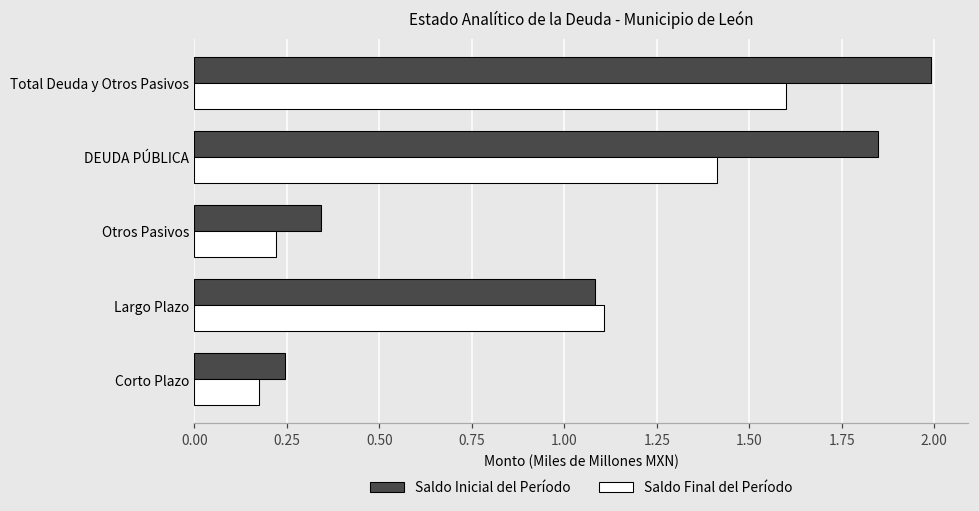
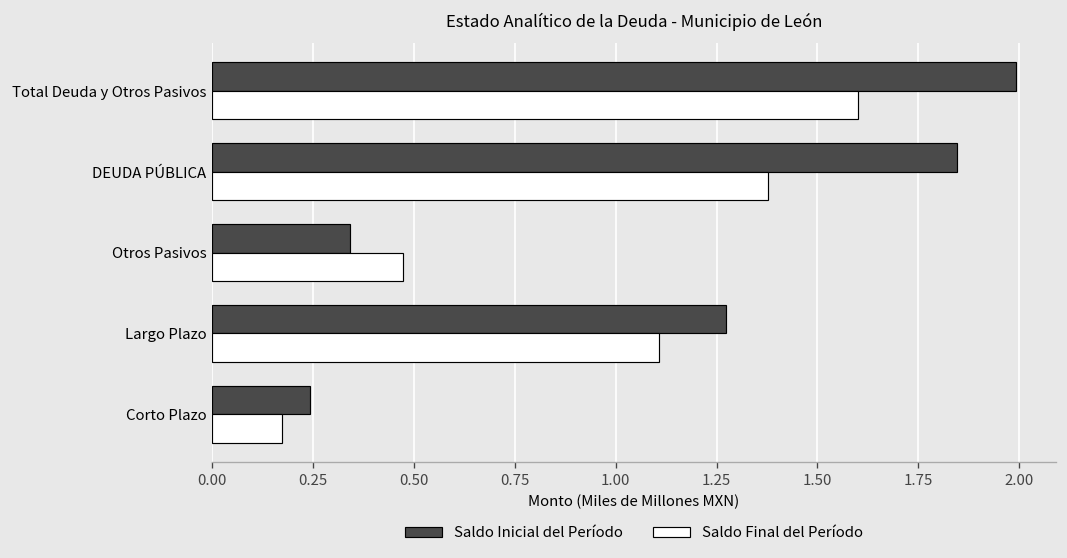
  {
    "Saldo Inicial del Período": {
      "Total Deuda y Otros Pasivos": 1.99,
      "DEUDA PÚBLICA": 1.85,
      "Otros Pasivos": 0.34,
-     "Largo Plazo": 1.08,
+     "Largo Plazo": 1.27,
      "Corto Plazo": 0.24
    },
    "Saldo Final del Período": {
      "Total Deuda y Otros Pasivos": 1.60,
-     "DEUDA PÚBLICA": 1.41,
-     "Otros Pasivos": 0.22,
+     "DEUDA PÚBLICA": 1.38,
+     "Otros Pasivos": 0.47,
      "Largo Plazo": 1.11,
      "Corto Plazo": 0.17
    }
  }
